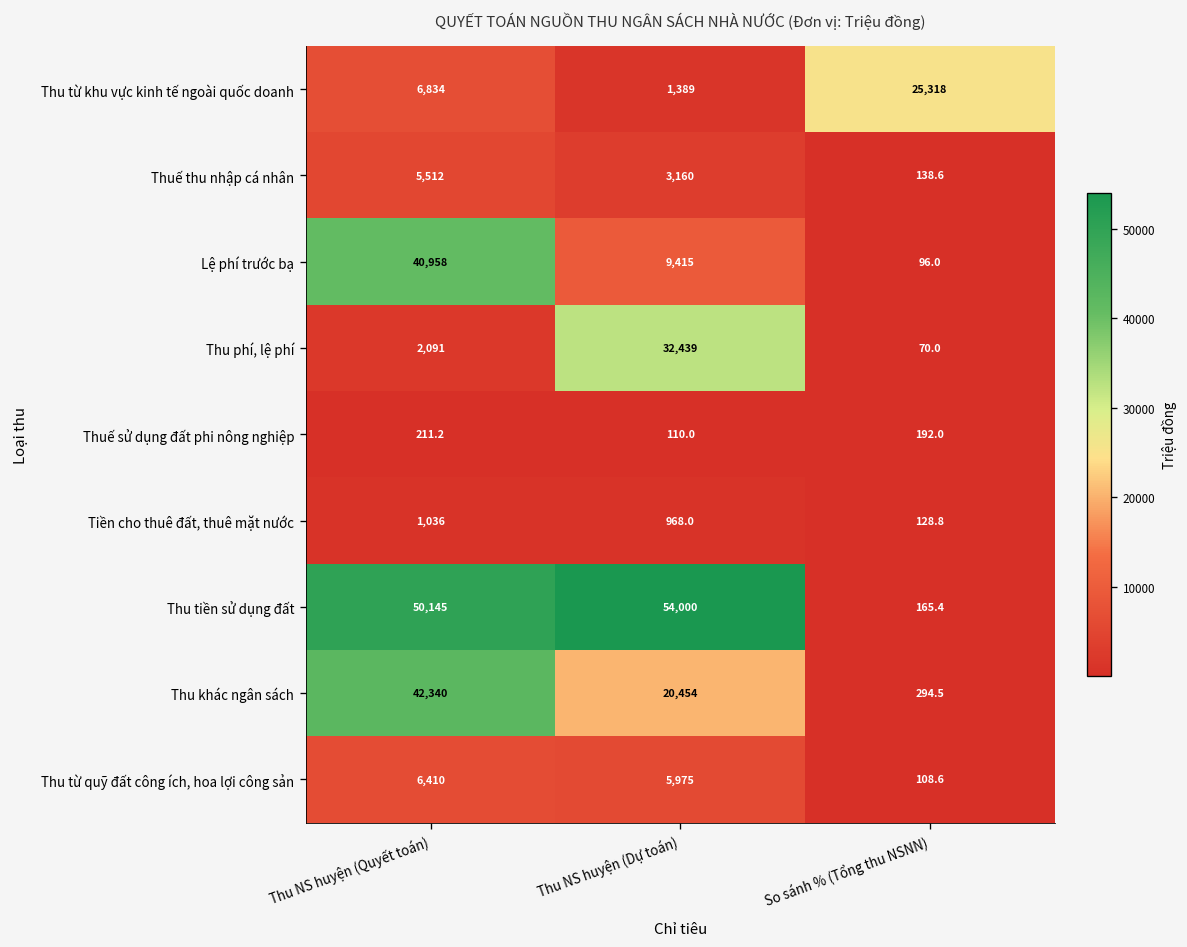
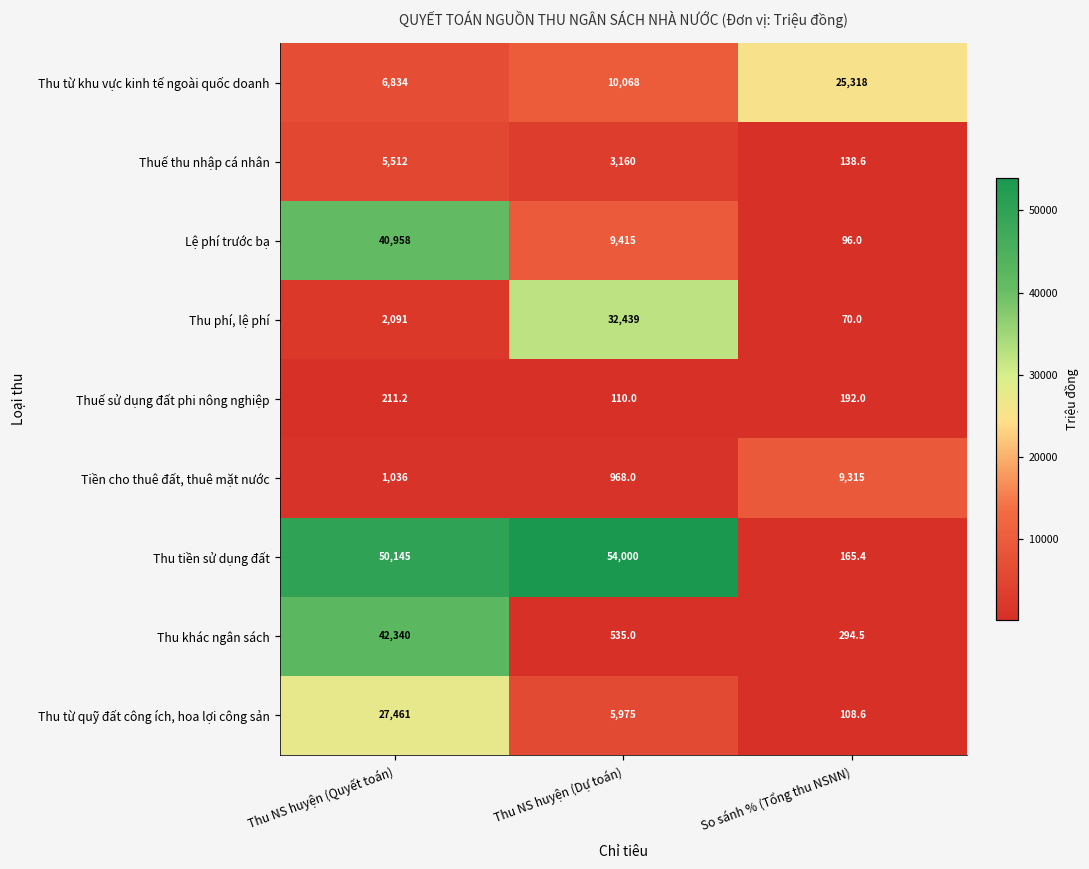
  {
    "Thu từ khu vực kinh tế ngoài quốc doanh": {
      "Thu NS huyện (Quyết toán)": "6,834",
-     "Thu NS huyện (Dự toán)": "1,389",
+     "Thu NS huyện (Dự toán)": "10,068",
      "So sánh % (Tổng thu NSNN)": "25,318"
    },
    "Thuế thu nhập cá nhân": {
      "Thu NS huyện (Quyết toán)": "5,512",
      "Thu NS huyện (Dự toán)": "3,160",
      "So sánh % (Tổng thu NSNN)": "138.6"
    },
    "Lệ phí trước bạ": {
      "Thu NS huyện (Quyết toán)": "40,958",
      "Thu NS huyện (Dự toán)": "9,415",
      "So sánh % (Tổng thu NSNN)": "96.0"
    },
    "Thu phí, lệ phí": {
      "Thu NS huyện (Quyết toán)": "2,091",
      "Thu NS huyện (Dự toán)": "32,439",
      "So sánh % (Tổng thu NSNN)": "70.0"
    },
    "Thuế sử dụng đất phi nông nghiệp": {
      "Thu NS huyện (Quyết toán)": "211.2",
      "Thu NS huyện (Dự toán)": "110.0",
      "So sánh % (Tổng thu NSNN)": "192.0"
    },
    "Tiền cho thuê đất, thuê mặt nước": {
      "Thu NS huyện (Quyết toán)": "1,036",
      "Thu NS huyện (Dự toán)": "968.0",
-     "So sánh % (Tổng thu NSNN)": "128.8"
+     "So sánh % (Tổng thu NSNN)": "9,315"
    },
    "Thu tiền sử dụng đất": {
      "Thu NS huyện (Quyết toán)": "50,145",
      "Thu NS huyện (Dự toán)": "54,000",
      "So sánh % (Tổng thu NSNN)": "165.4"
    },
    "Thu khác ngân sách": {
      "Thu NS huyện (Quyết toán)": "42,340",
-     "Thu NS huyện (Dự toán)": "20,454",
+     "Thu NS huyện (Dự toán)": "535.0",
      "So sánh % (Tổng thu NSNN)": "294.5"
    },
    "Thu từ quỹ đất công ích, hoa lợi công sản": {
-     "Thu NS huyện (Quyết toán)": "6,410",
+     "Thu NS huyện (Quyết toán)": "27,461",
      "Thu NS huyện (Dự toán)": "5,975",
      "So sánh % (Tổng thu NSNN)": "108.6"
    }
  }
